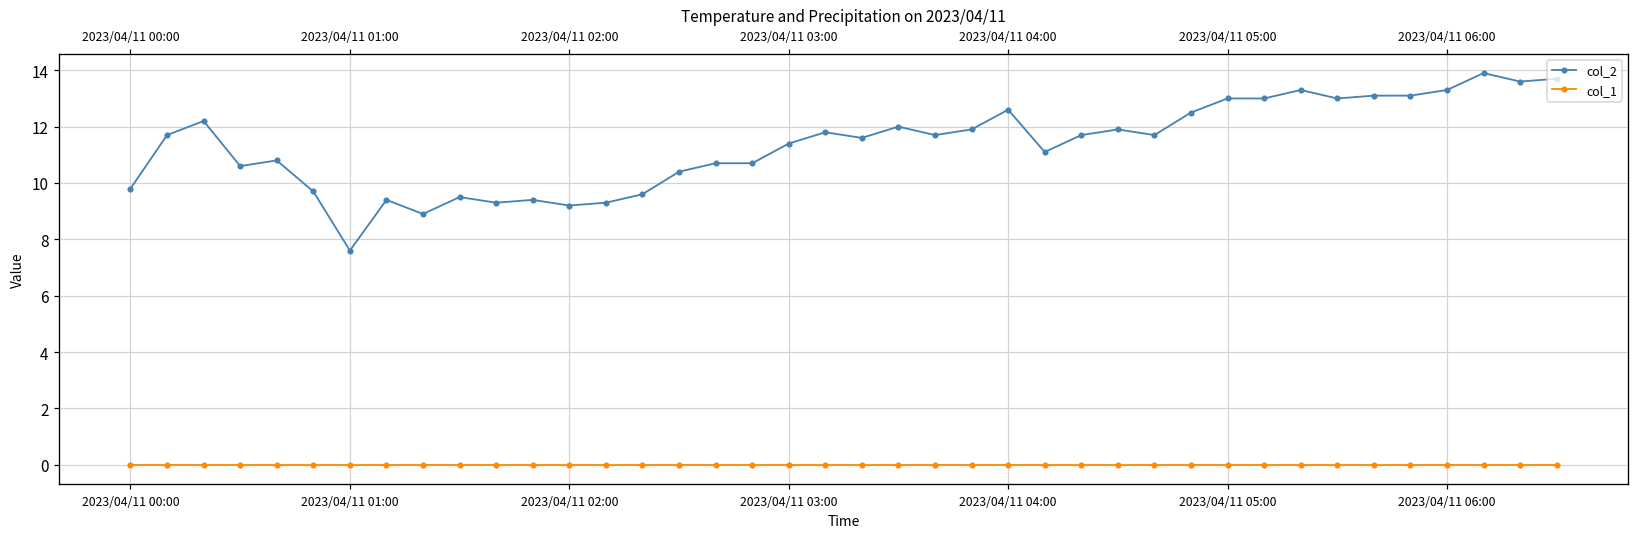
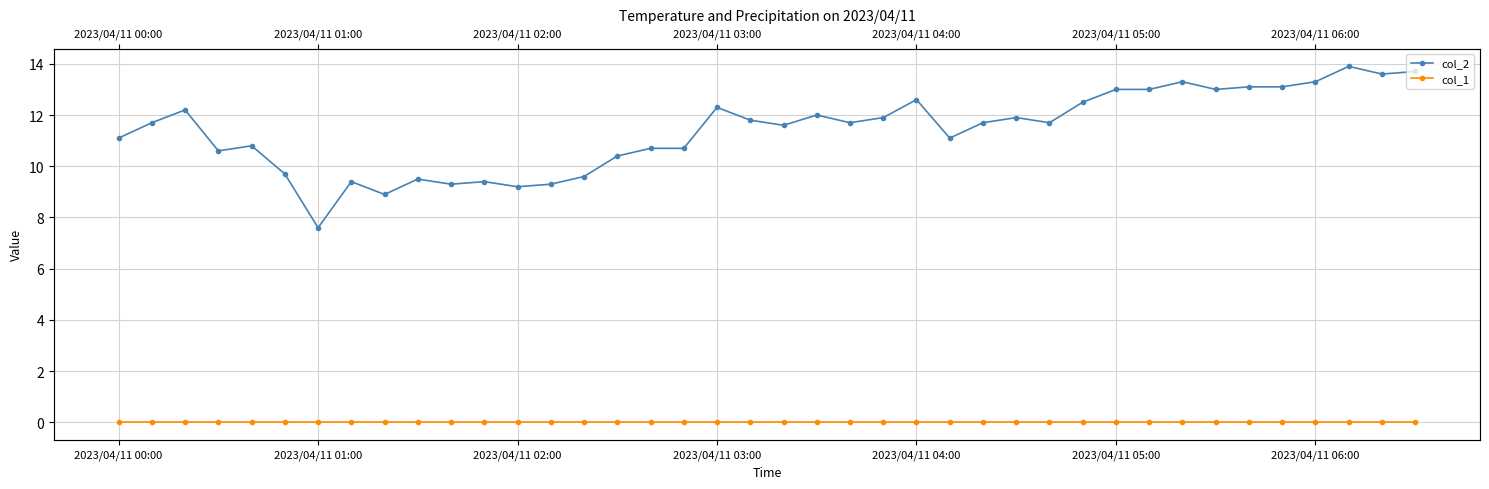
  {
    "col_2": {
-     "2023/04/11 00:00": 9.8,
+     "2023/04/11 00:00": 11.1,
      "2023/04/11 01:00": 7.6,
      "2023/04/11 02:00": 9.2,
-     "2023/04/11 03:00": 11.4,
+     "2023/04/11 03:00": 12.3,
      "2023/04/11 04:00": 12.6,
      "2023/04/11 05:00": 13.0,
      "2023/04/11 06:00": 13.3
    },
    "col_1": {
      "2023/04/11 00:00": 0.0,
      "2023/04/11 01:00": 0.0,
      "2023/04/11 02:00": 0.0,
      "2023/04/11 03:00": 0.0,
      "2023/04/11 04:00": 0.0,
      "2023/04/11 05:00": 0.0,
      "2023/04/11 06:00": 0.0
    }
  }
